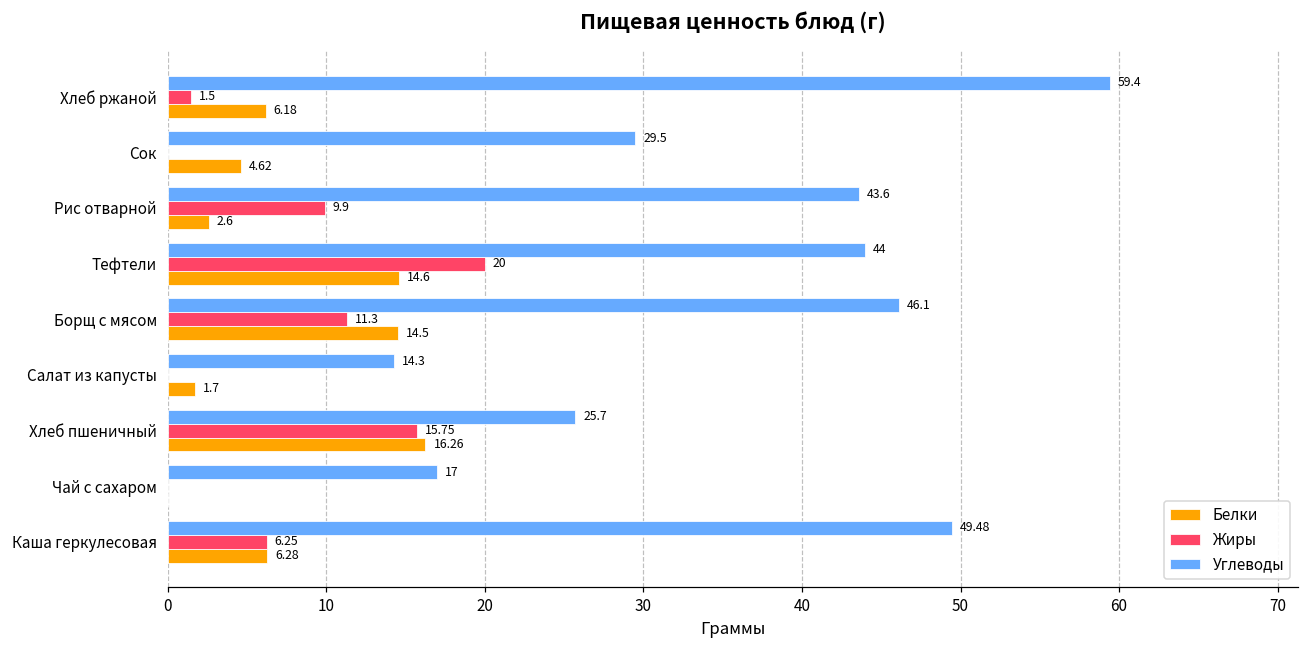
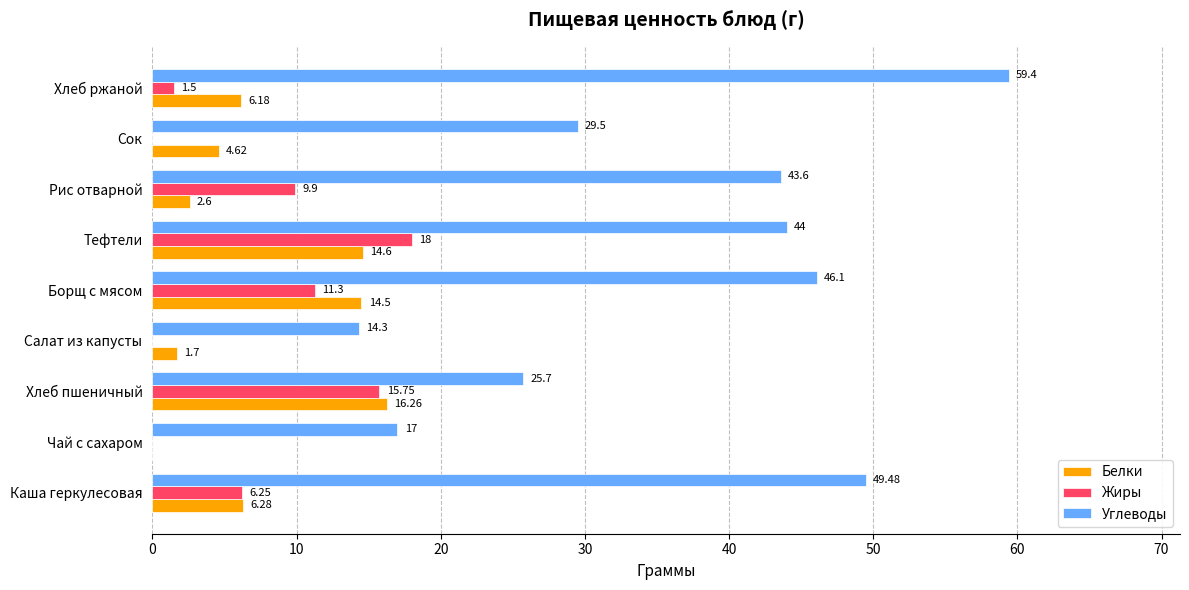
  {
    "Белки": {
      "Хлеб ржаной": 6.18,
      "Сок": 4.62,
      "Рис отварной": 2.6,
      "Тефтели": 14.6,
      "Борщ с мясом": 14.5,
      "Салат из капусты": 1.7,
      "Хлеб пшеничный": 16.26,
      "Каша геркулесовая": 6.28
    },
    "Жиры": {
      "Хлеб ржаной": 1.5,
      "Рис отварной": 9.9,
-     "Тефтели": 20,
+     "Тефтели": 18,
      "Борщ с мясом": 11.3,
      "Хлеб пшеничный": 15.75,
      "Каша геркулесовая": 6.25
    },
    "Углеводы": {
      "Хлеб ржаной": 59.4,
      "Сок": 29.5,
      "Рис отварной": 43.6,
      "Тефтели": 44,
      "Борщ с мясом": 46.1,
      "Салат из капусты": 14.3,
      "Хлеб пшеничный": 25.7,
      "Чай с сахаром": 17,
      "Каша геркулесовая": 49.48
    }
  }
